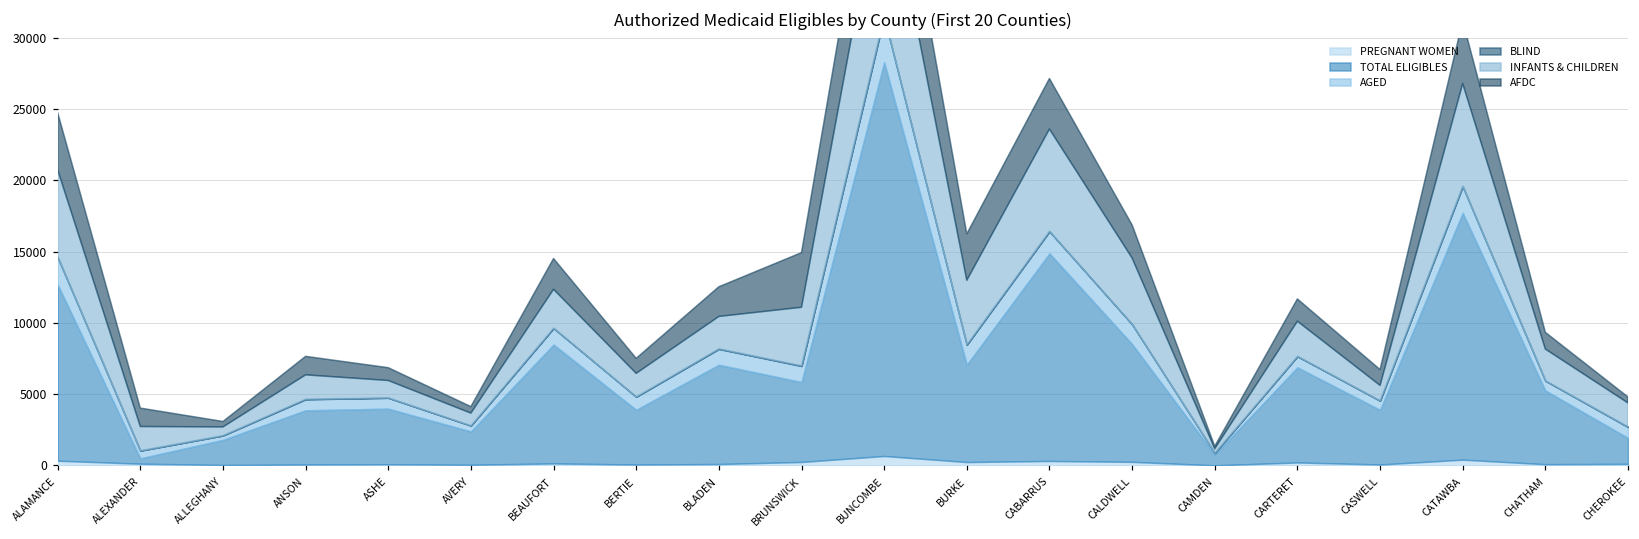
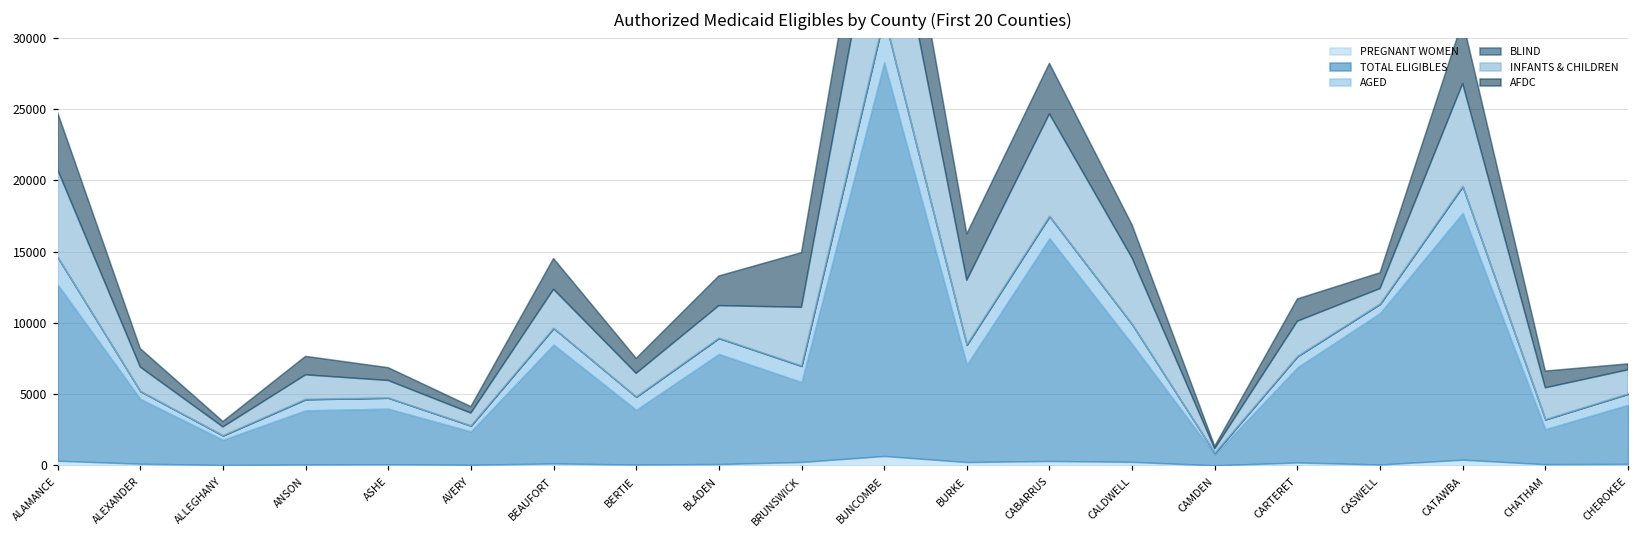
  {
    "TOTAL ELIGIBLES": {
      "ALAMANCE": 12400,
-     "ALEXANDER": 400,
+     "ALEXANDER": 4500,
      "ALLEGHANY": 1800,
      "ANSON": 3800,
      "ASHE": 3900,
      "AVERY": 2300,
      "BEAUFORT": 8300,
      "BERTIE": 3800,
-     "BLADEN": 7000,
+     "BLADEN": 7700,
      "BRUNSWICK": 5600,
      "BUNCOMBE": 27600,
      "BURKE": 6800,
-     "CABARRUS": 14600,
+     "CABARRUS": 15600,
      "CALDWELL": 8300,
      "CARTERET": 6700,
-     "CASWELL": 3800,
+     "CASWELL": 10600,
      "CATAWBA": 17300,
-     "CHATHAM": 5200,
-     "CHEROKEE": 1800
+     "CHATHAM": 2500,
+     "CHEROKEE": 4100
    }
  }
